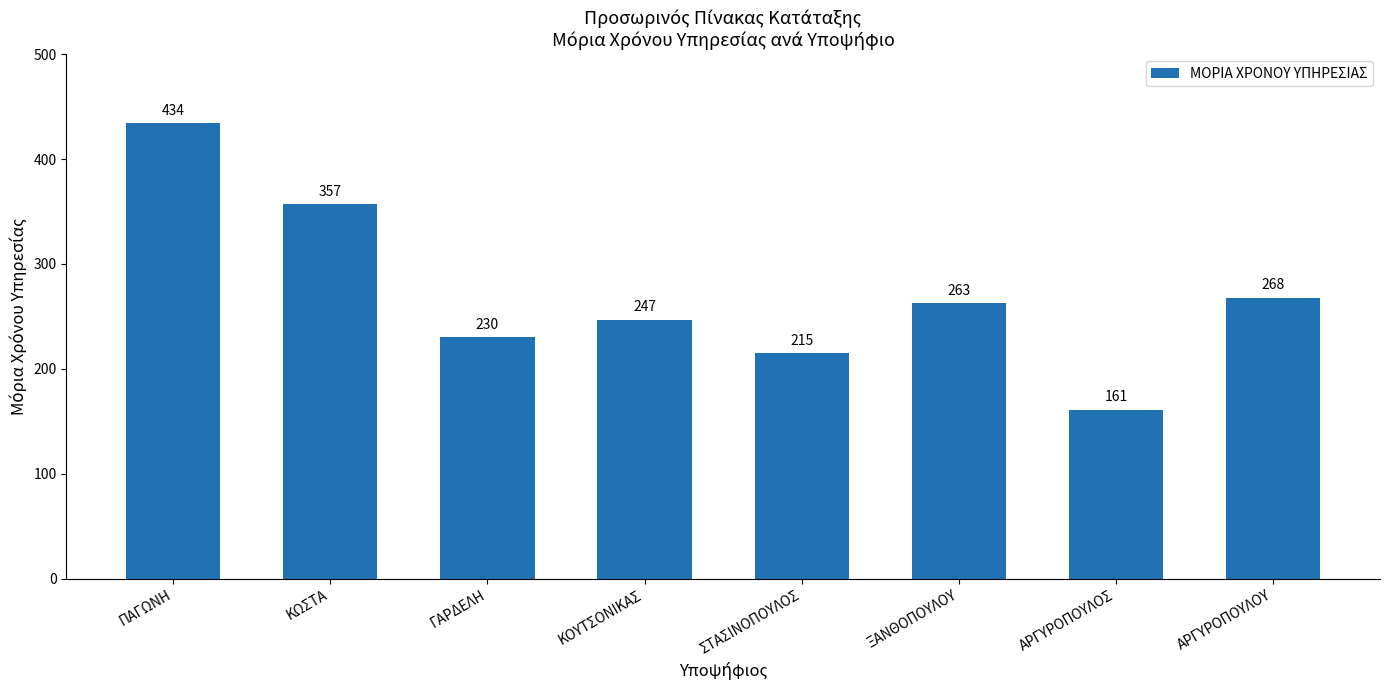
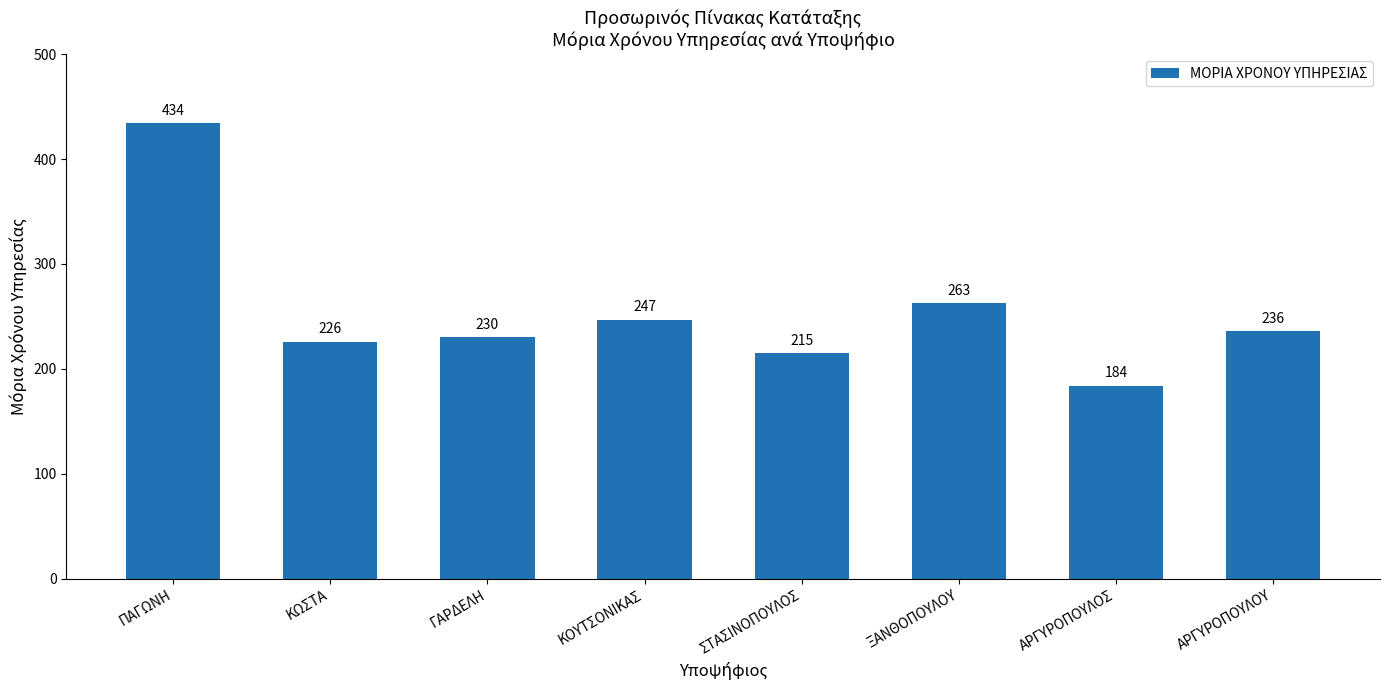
  {
    "ΠΑΓΩΝΗ": 434,
-   "ΚΩΣΤΑ": 357,
+   "ΚΩΣΤΑ": 226,
    "ΓΑΡΔΕΛΗ": 230,
    "ΚΟΥΤΣΟΝΙΚΑΣ": 247,
    "ΣΤΑΣΙΝΟΠΟΥΛΟΣ": 215,
    "ΞΑΝΘΟΠΟΥΛΟΥ": 263,
-   "ΑΡΓΥΡΟΠΟΥΛΟΣ": 161,
-   "ΑΡΓΥΡΟΠΟΥΛΟΥ": 268
+   "ΑΡΓΥΡΟΠΟΥΛΟΣ": 184,
+   "ΑΡΓΥΡΟΠΟΥΛΟΥ": 236
  }
